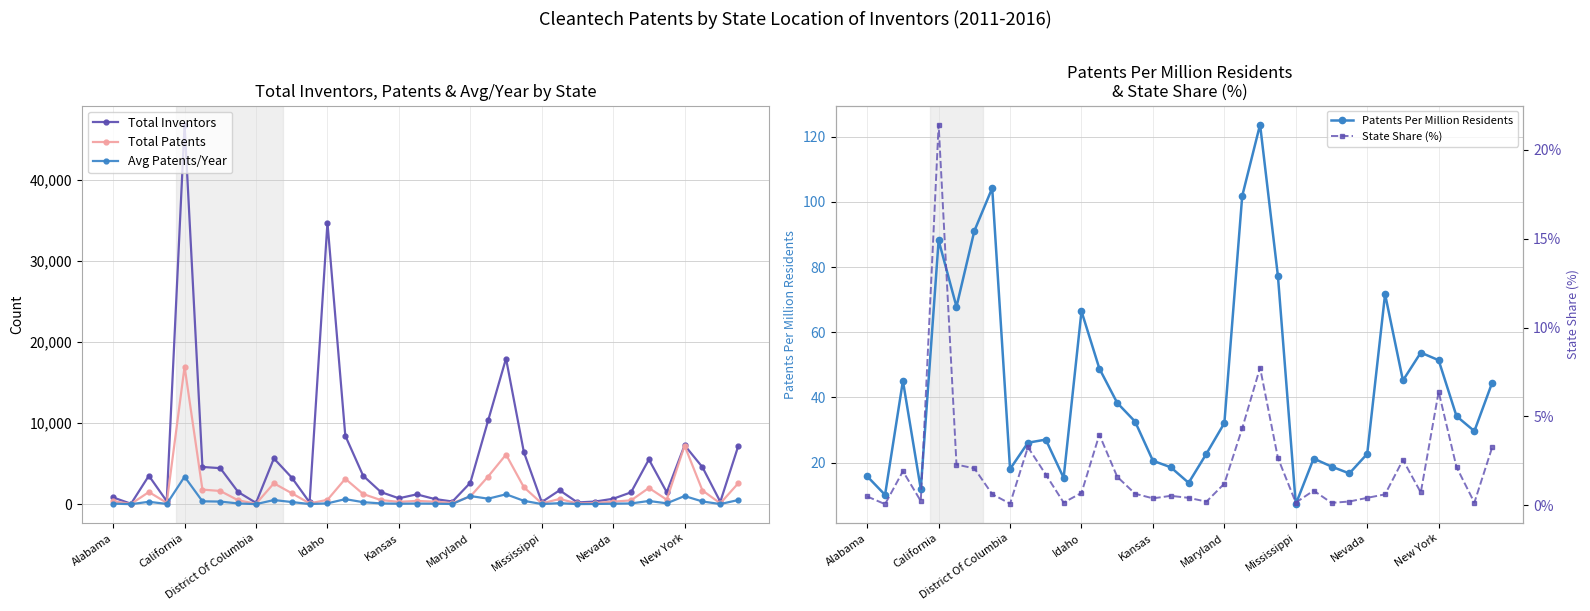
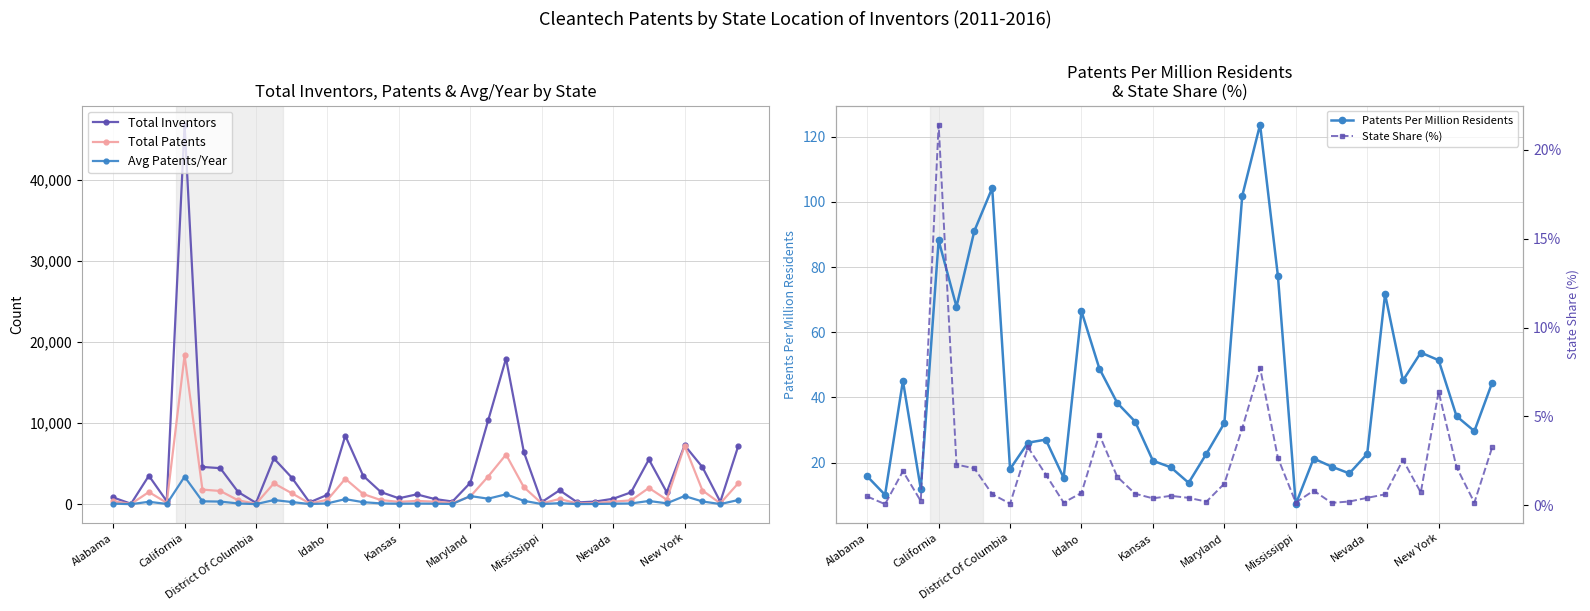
  {
    "Total Inventors, Patents & Avg/Year by State": {
      "Total Inventors": {
        "Alabama": "1,000",
-       "Idaho": "35,000",
+       "Idaho": "1,000",
        "Kansas": "1,000",
        "Maryland": "3,000",
        "Nevada": "1,000"
      },
      "Total Patents": {
-       "California": "17,000",
+       "California": "18,000",
        "Idaho": "1,000"
      },
      "Avg Patents/Year": {
        "California": "3,000",
        "Idaho": "0",
        "New York": "1,000"
      }
    }
  }
